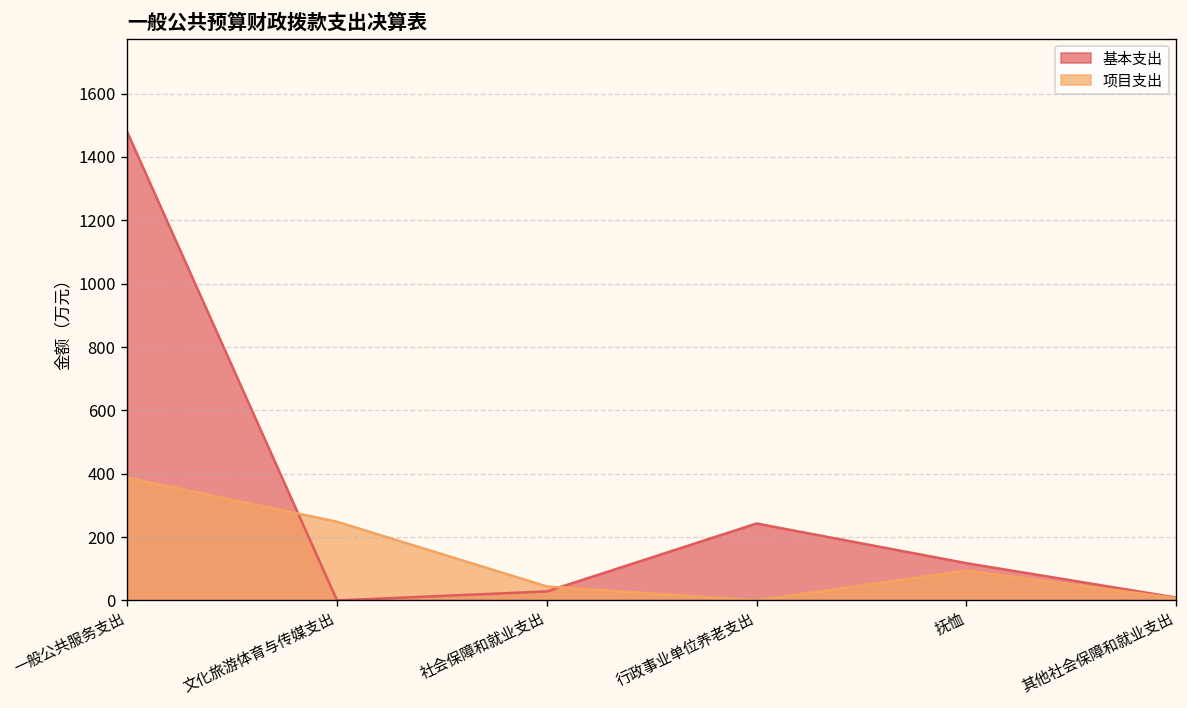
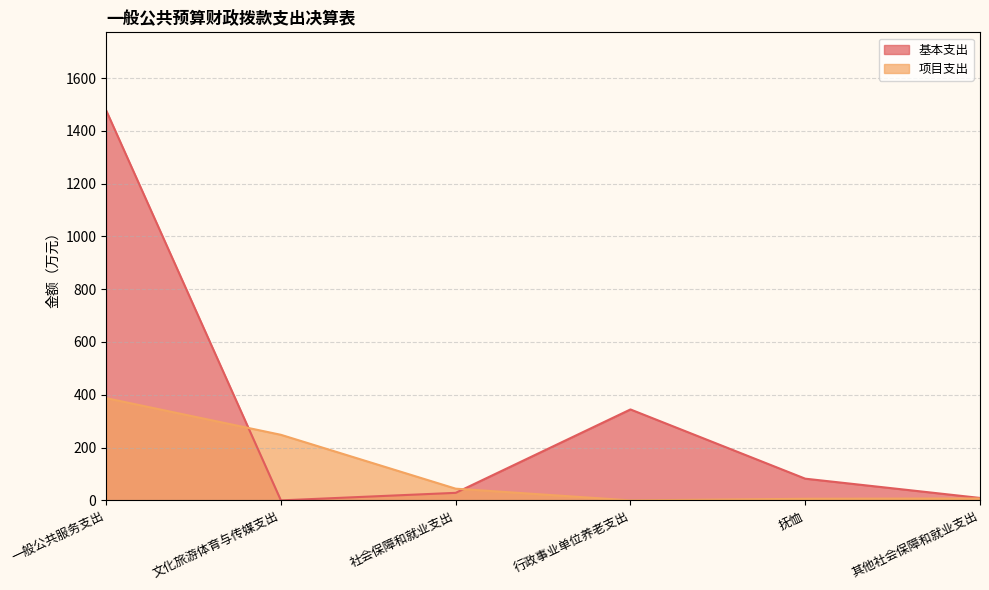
  {
    "基本支出": {
      "一般公共服务支出": 1480,
      "文化旅游体育与传媒支出": 0,
      "社会保障和就业支出": 30,
-     "行政事业单位养老支出": 240,
-     "抚恤": 120
+     "行政事业单位养老支出": 340,
+     "抚恤": 80
    },
    "项目支出": {
      "一般公共服务支出": 390,
      "文化旅游体育与传媒支出": 250,
      "社会保障和就业支出": 40,
      "行政事业单位养老支出": 0,
-     "抚恤": 90
+     "抚恤": 10
    }
  }
